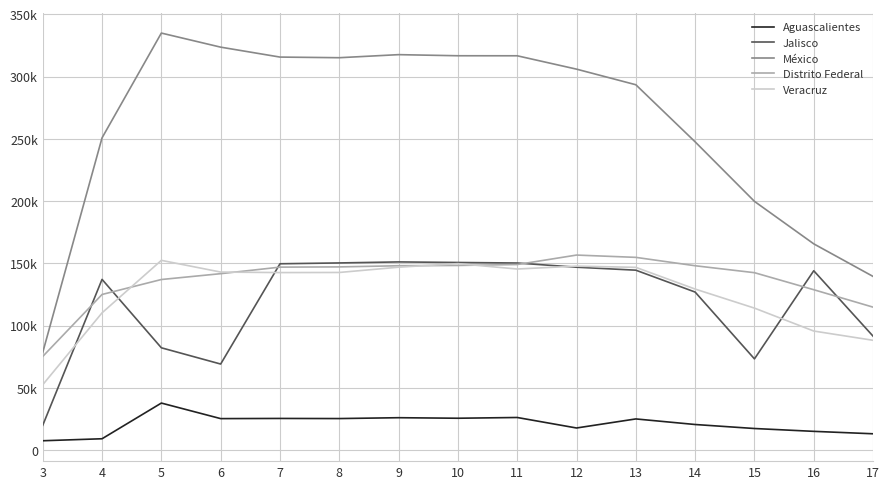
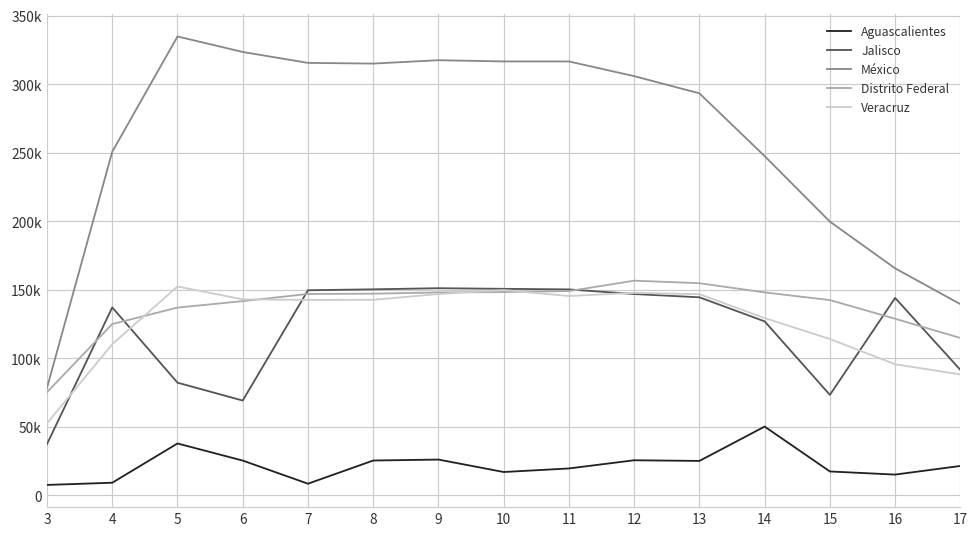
  {
    "Aguascalientes": {
      "3": 8000,
      "4": 9000,
      "5": 38000,
      "6": 25000,
-     "7": 26000,
+     "7": 9000,
      "8": 25000,
      "9": 26000,
-     "10": 26000,
-     "11": 26000,
-     "12": 18000,
+     "10": 17000,
+     "11": 20000,
+     "12": 26000,
      "13": 25000,
-     "14": 21000,
+     "14": 50000,
      "15": 17000,
      "16": 15000,
-     "17": 13000
+     "17": 21000
    },
    "Jalisco": {
-     "3": 20000,
+     "3": 37000,
      "4": 137000,
      "5": 82000,
      "6": 69000,
      "7": 150000,
      "8": 150000,
      "9": 151000,
      "13": 145000,
      "14": 127000,
      "15": 73000,
      "16": 144000,
      "17": 92000
    }
  }
